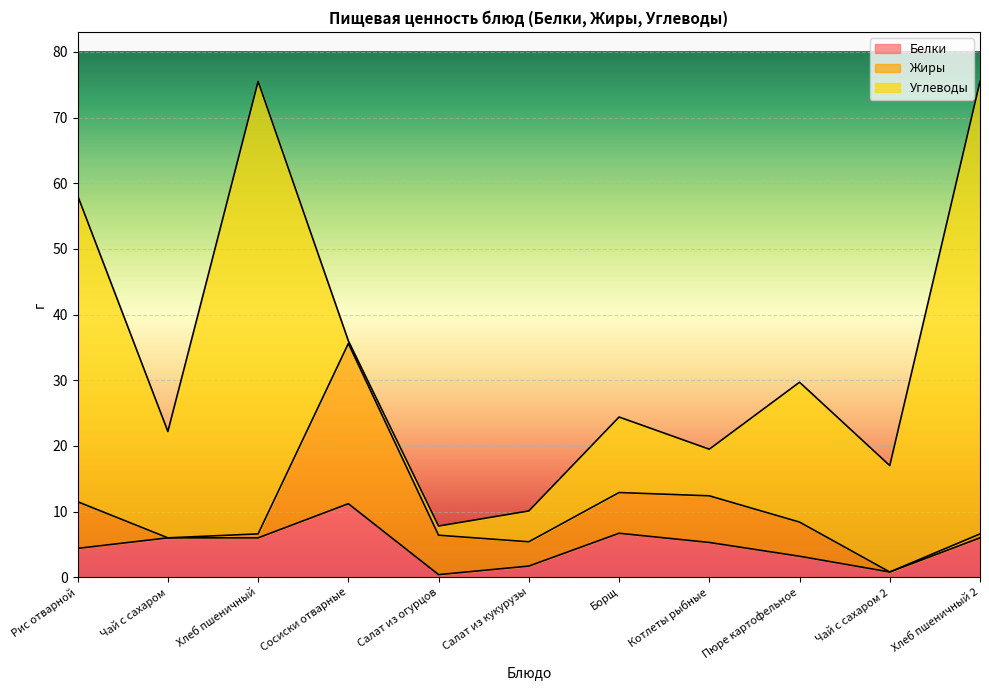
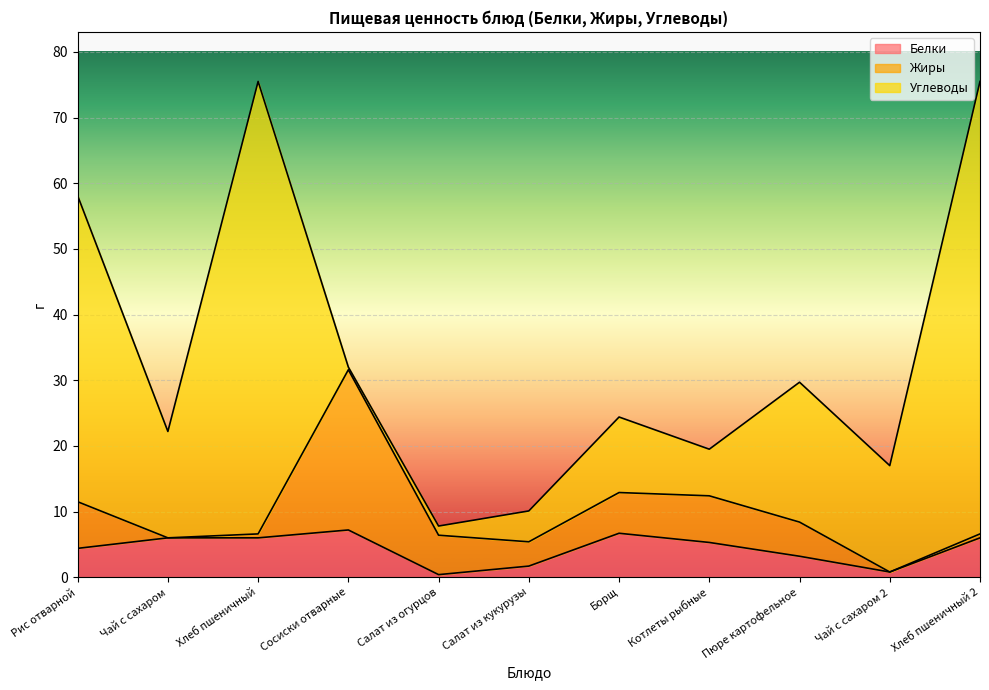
  {
    "Белки": {
      "Рис отварной": 4,
      "Хлеб пшеничный": 6,
-     "Сосиски отварные": 11,
+     "Сосиски отварные": 7,
      "Салат из огурцов": 0,
      "Салат из кукурузы": 2,
      "Борщ": 7,
      "Котлеты рыбные": 5,
      "Пюре картофельное": 3,
      "Хлеб пшеничный 2": 6
    }
  }
